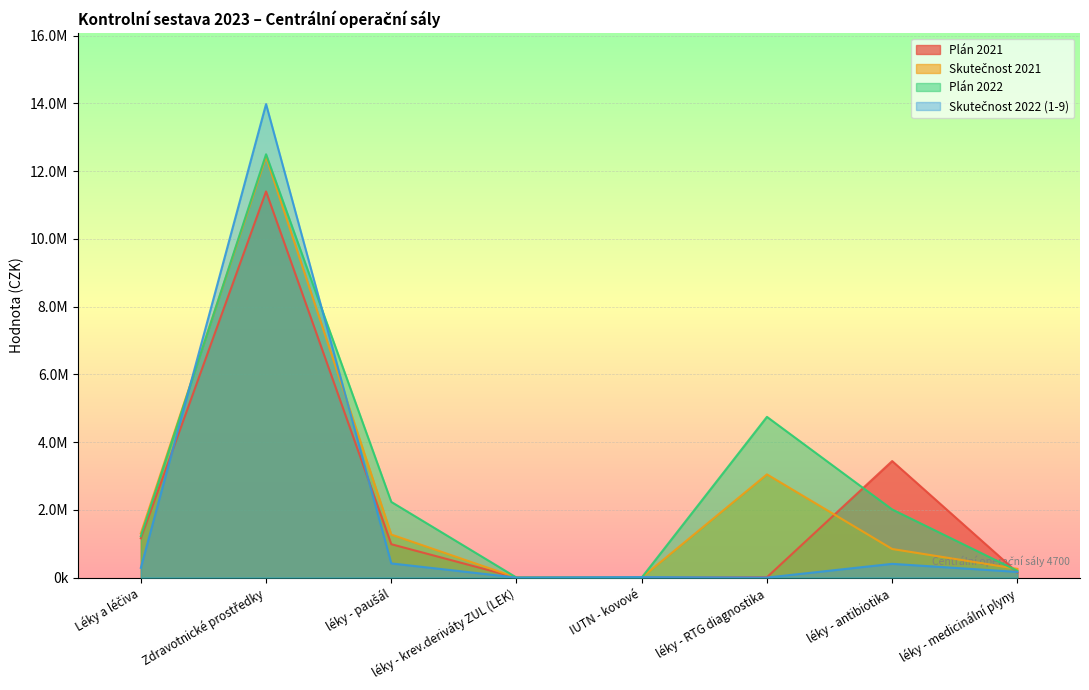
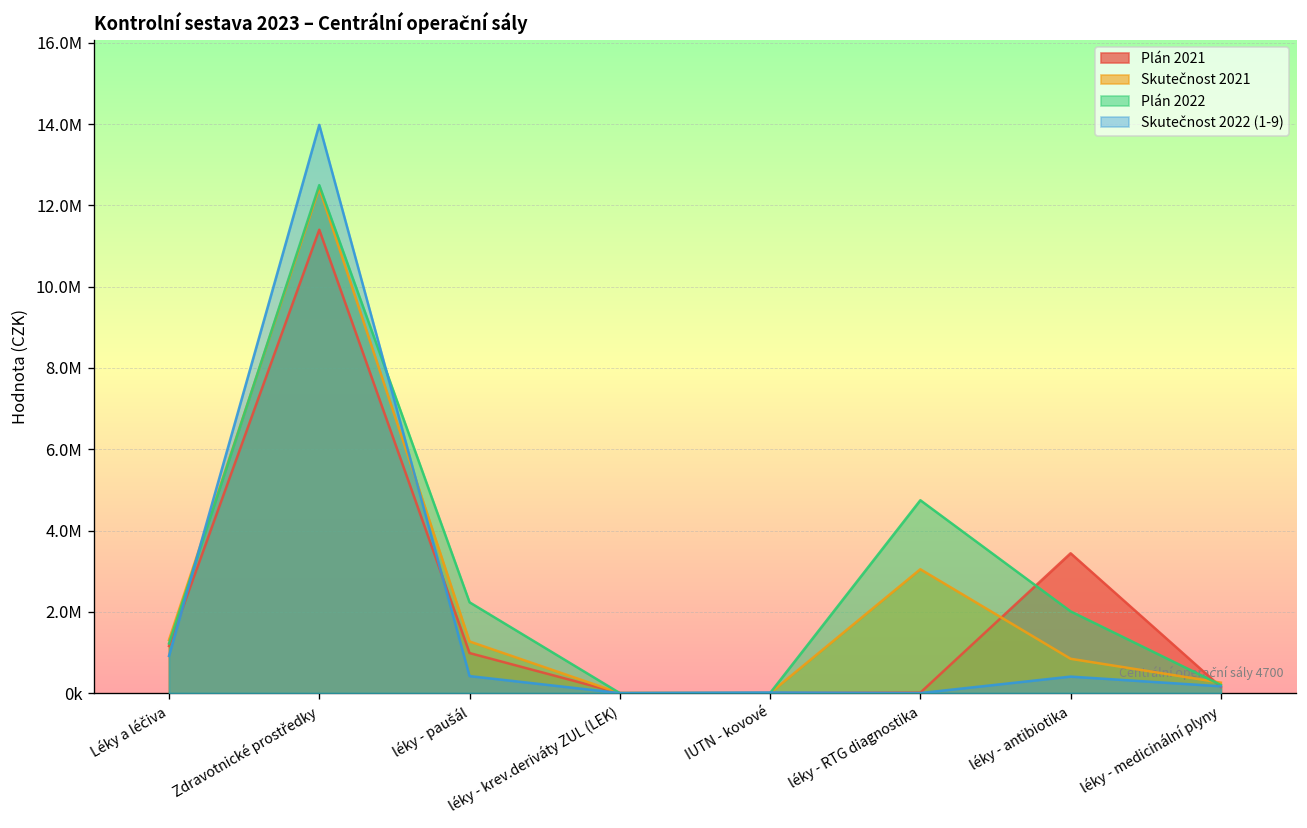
  {
    "Plán 2021": {
      "Zdravotnické prostředky": 11400000,
      "léky - paušál": 1000000,
      "léky - antibiotika": 3400000
    },
    "Skutečnost 2021": {
      "Léky a léčiva": 1300000,
      "léky - paušál": 1300000,
      "léky - RTG diagnostika": 3000000,
      "léky - antibiotika": 800000
    },
    "Plán 2022": {
      "léky - paušál": 2200000,
      "léky - RTG diagnostika": 4700000,
      "léky - antibiotika": 2000000
    },
    "Skutečnost 2022 (1-9)": {
-     "Léky a léčiva": 300000,
+     "Léky a léčiva": 900000,
      "Zdravotnické prostředky": 14000000,
      "léky - paušál": 400000,
      "léky - antibiotika": 400000
    }
  }
